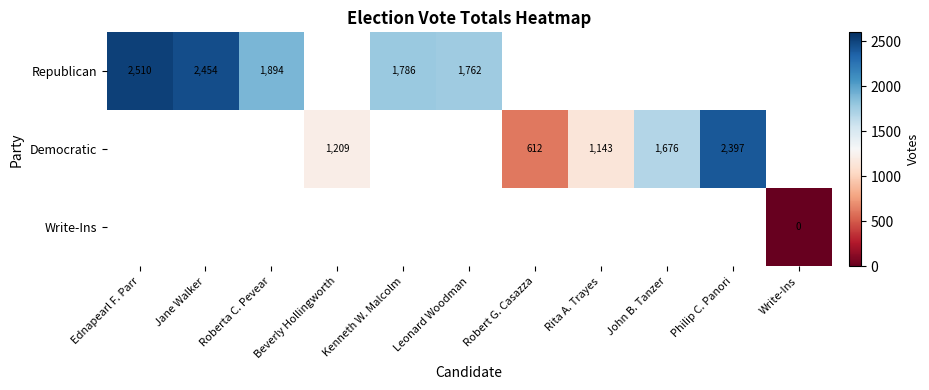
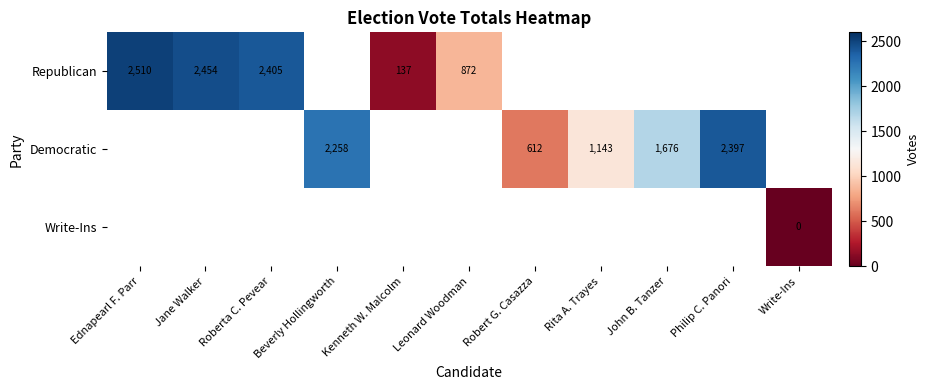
  {
    "Republican": {
      "Ednapearl F. Parr": "2,510",
      "Jane Walker": "2,454",
-     "Roberta C. Pevear": "1,894",
-     "Kenneth W. Malcolm": "1,786",
-     "Leonard Woodman": "1,762"
+     "Roberta C. Pevear": "2,405",
+     "Kenneth W. Malcolm": "137",
+     "Leonard Woodman": "872"
    },
    "Democratic": {
-     "Beverly Hollingworth": "1,209",
+     "Beverly Hollingworth": "2,258",
      "Robert G. Casazza": "612",
      "Rita A. Trayes": "1,143",
      "John B. Tanzer": "1,676",
      "Philip C. Panori": "2,397"
    },
    "Write-Ins": {
      "Write-Ins": "0"
    }
  }
